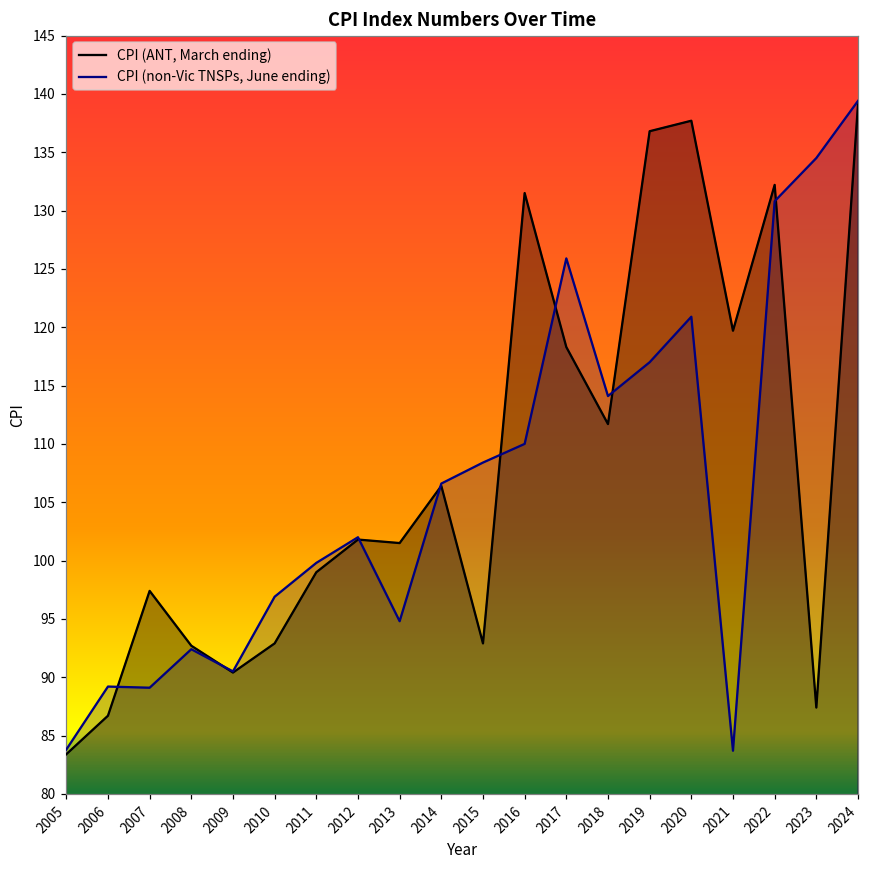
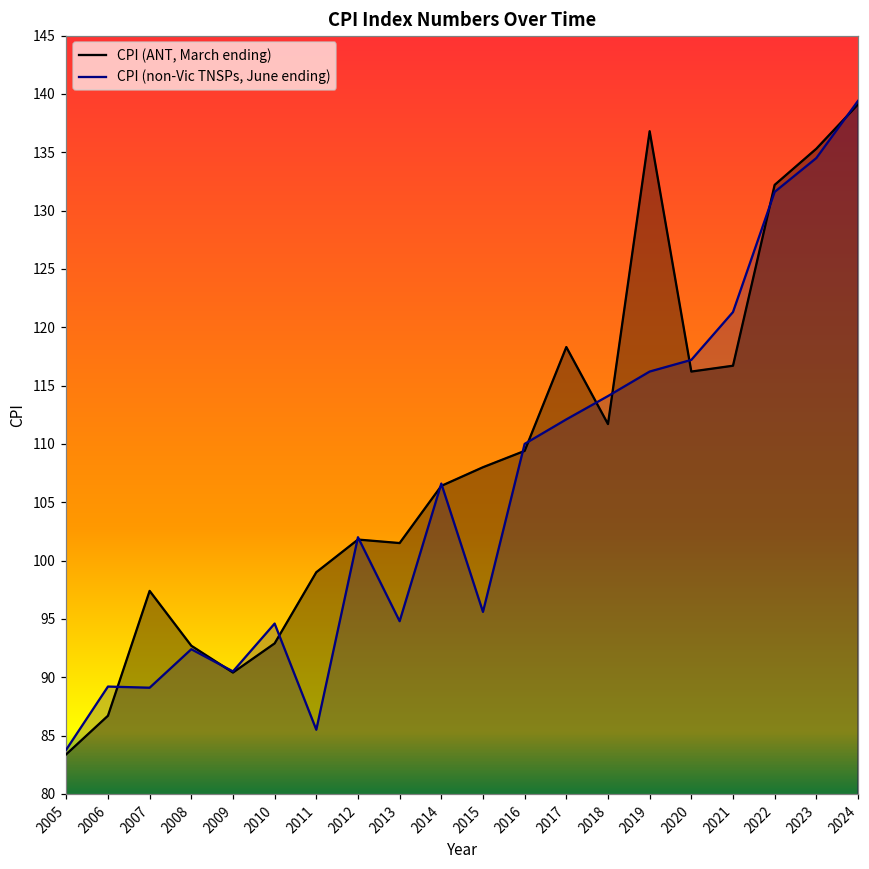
  {
    "CPI (ANT, March ending)": {
      "2005": 83.4,
      "2006": 86.7,
      "2007": 97.4,
      "2008": 92.7,
      "2010": 92.9,
      "2011": 99.0,
      "2013": 101.5,
-     "2015": 92.9,
-     "2016": 131.5,
+     "2015": 108.0,
+     "2016": 109.4,
      "2017": 118.3,
      "2018": 111.7,
      "2019": 136.8,
-     "2020": 137.7,
-     "2021": 119.7,
+     "2020": 116.2,
+     "2021": 116.7,
      "2022": 132.2,
-     "2023": 87.4,
+     "2023": 135.3,
      "2024": 139.1
    },
    "CPI (non-Vic TNSPs, June ending)": {
      "2005": 83.8,
      "2006": 89.2,
      "2007": 89.1,
      "2008": 92.4,
-     "2010": 96.9,
-     "2011": 99.8,
+     "2010": 94.6,
+     "2011": 85.5,
      "2013": 94.8,
-     "2015": 108.4,
+     "2015": 95.6,
      "2016": 110.0,
-     "2017": 125.9,
+     "2017": 112.1,
      "2018": 114.1,
-     "2019": 117.0,
-     "2020": 120.9,
-     "2021": 83.7,
-     "2022": 130.8,
+     "2019": 116.2,
+     "2020": 117.2,
+     "2021": 121.3,
+     "2022": 131.6,
      "2023": 134.5,
      "2024": 139.4
    }
  }
